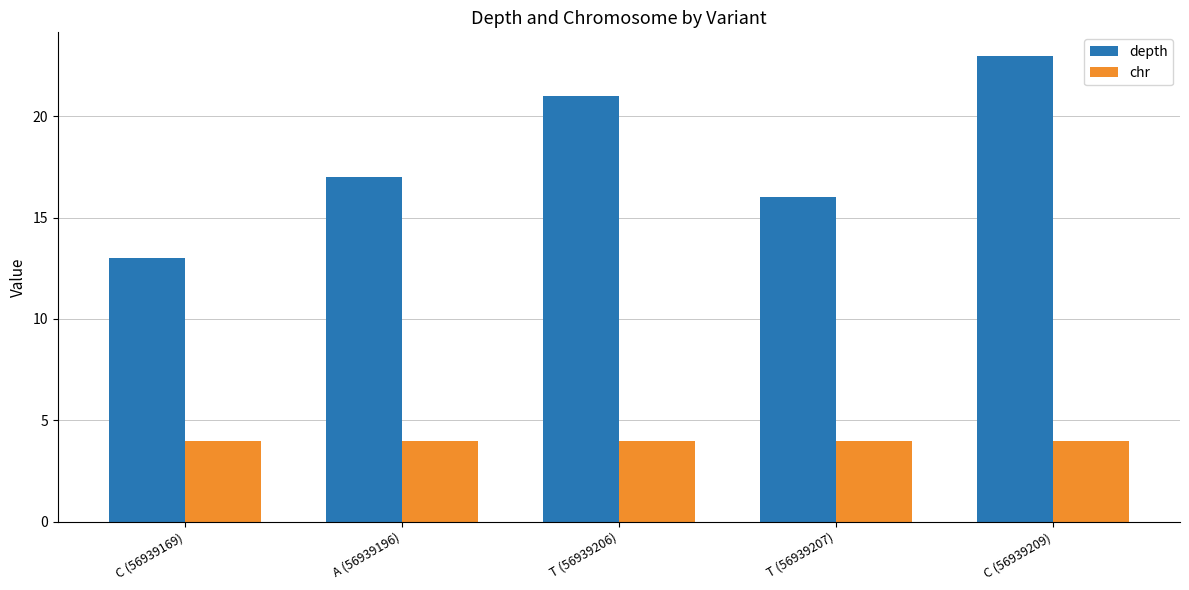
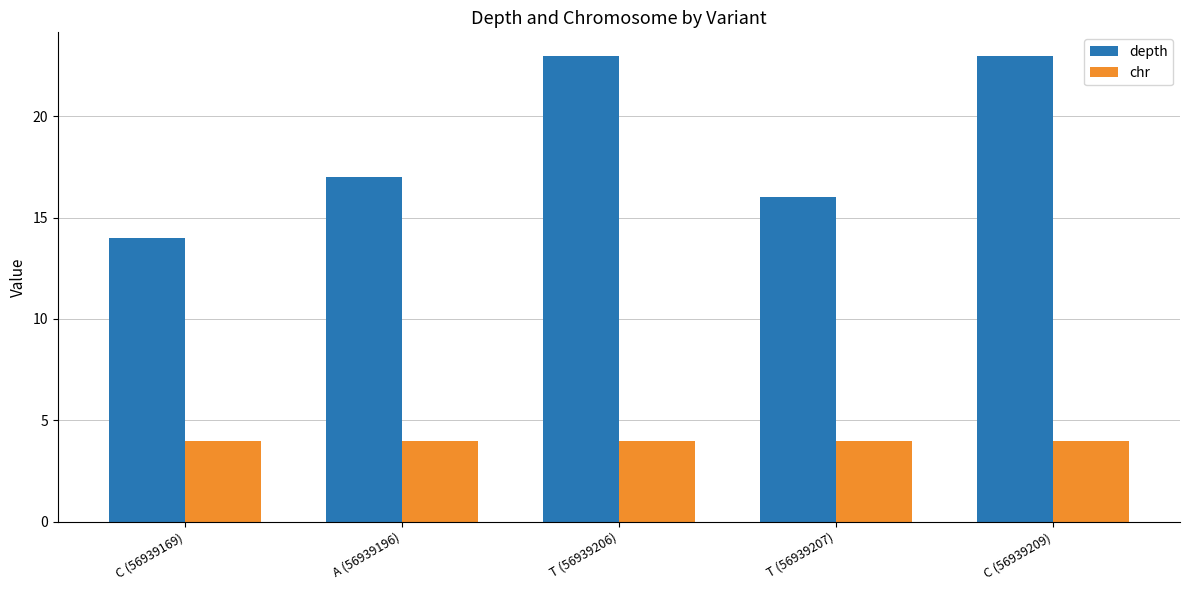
  {
    "depth": {
-     "C (56939169)": 13,
+     "C (56939169)": 14,
      "A (56939196)": 17,
-     "T (56939206)": 21,
+     "T (56939206)": 23,
      "T (56939207)": 16,
      "C (56939209)": 23
    },
    "chr": {
      "C (56939169)": 4,
      "A (56939196)": 4,
      "T (56939206)": 4,
      "T (56939207)": 4,
      "C (56939209)": 4
    }
  }
